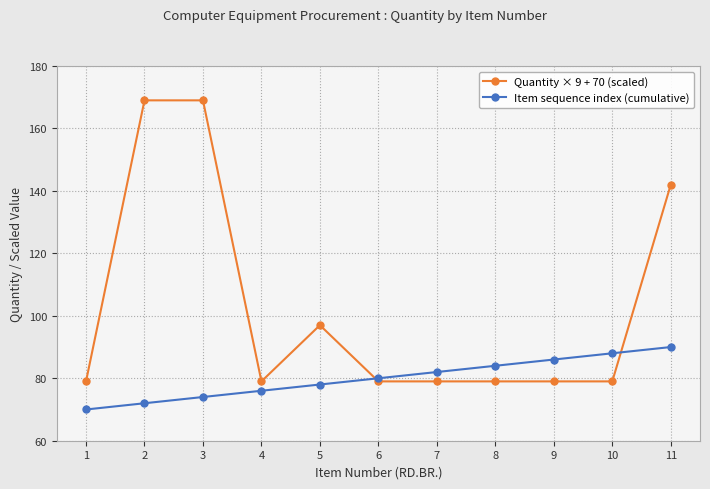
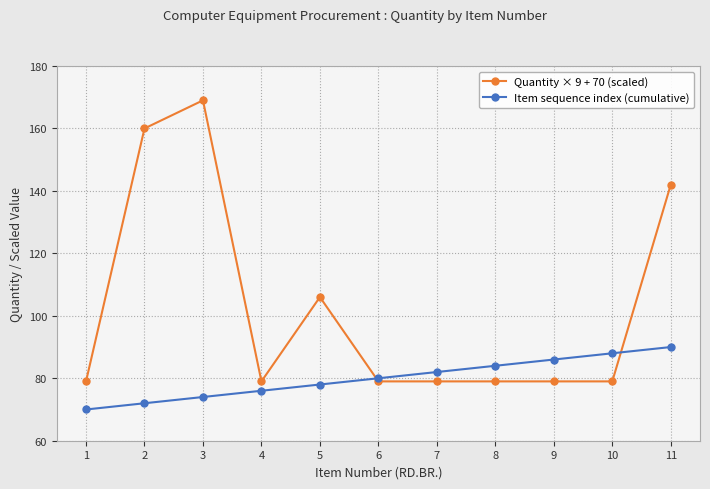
  {
    "Quantity × 9 + 70 (scaled)": {
      "1": 79,
-     "2": 169,
+     "2": 160,
      "3": 169,
      "4": 79,
-     "5": 97,
+     "5": 106,
      "6": 79,
      "7": 79,
      "8": 79,
      "9": 79,
      "10": 79,
      "11": 142
    },
    "Item sequence index (cumulative)": {
      "1": 70,
      "2": 72,
      "3": 74,
      "4": 76,
      "5": 78,
      "6": 80,
      "7": 82,
      "8": 84,
      "9": 86,
      "10": 88,
      "11": 90
    }
  }
